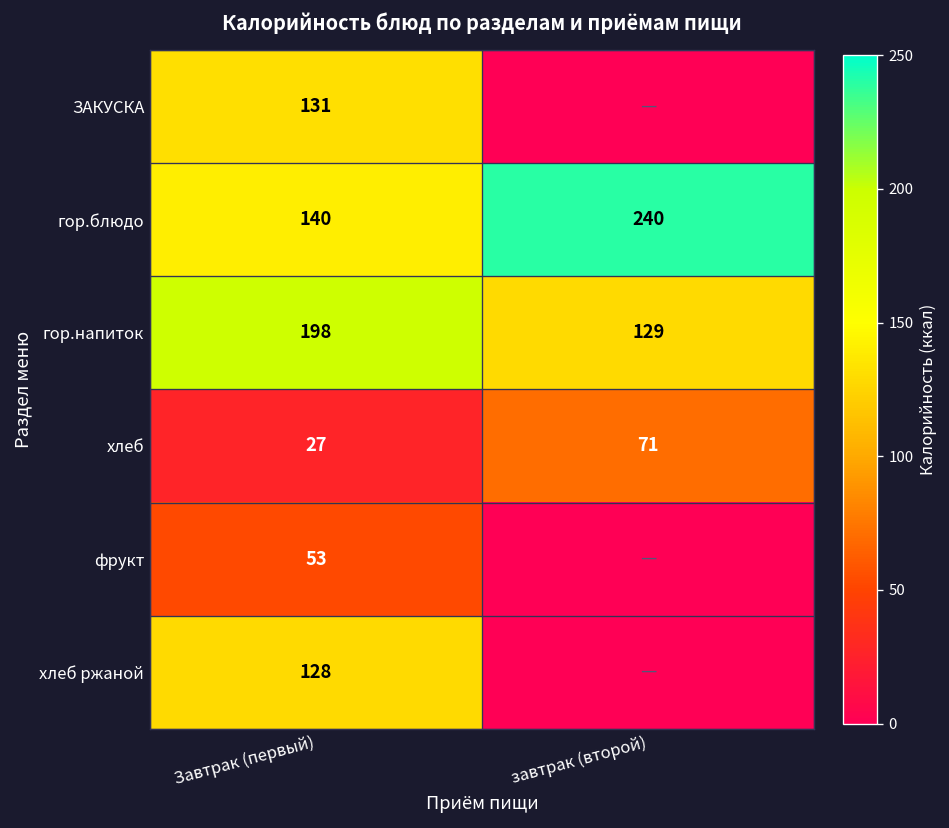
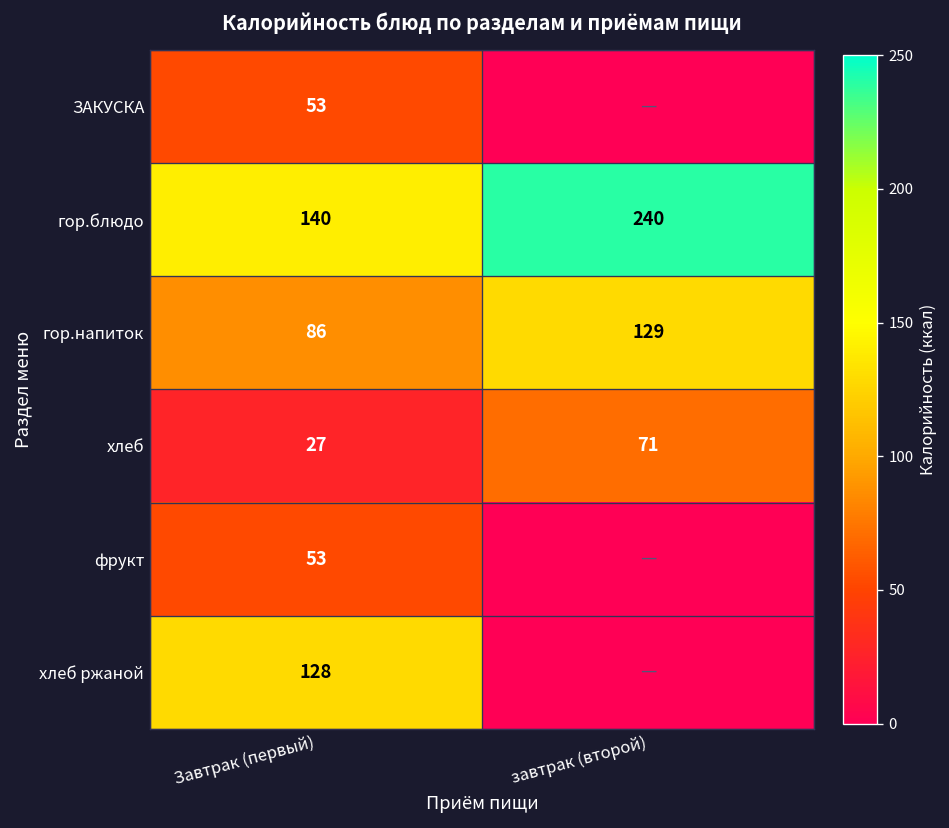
  {
    "ЗАКУСКА": {
-     "Завтрак (первый)": 131
+     "Завтрак (первый)": 53
    },
    "гор.блюдо": {
      "Завтрак (первый)": 140,
      "завтрак (второй)": 240
    },
    "гор.напиток": {
-     "Завтрак (первый)": 198,
+     "Завтрак (первый)": 86,
      "завтрак (второй)": 129
    },
    "хлеб": {
      "Завтрак (первый)": 27,
      "завтрак (второй)": 71
    },
    "фрукт": {
      "Завтрак (первый)": 53
    },
    "хлеб ржаной": {
      "Завтрак (первый)": 128
    }
  }
